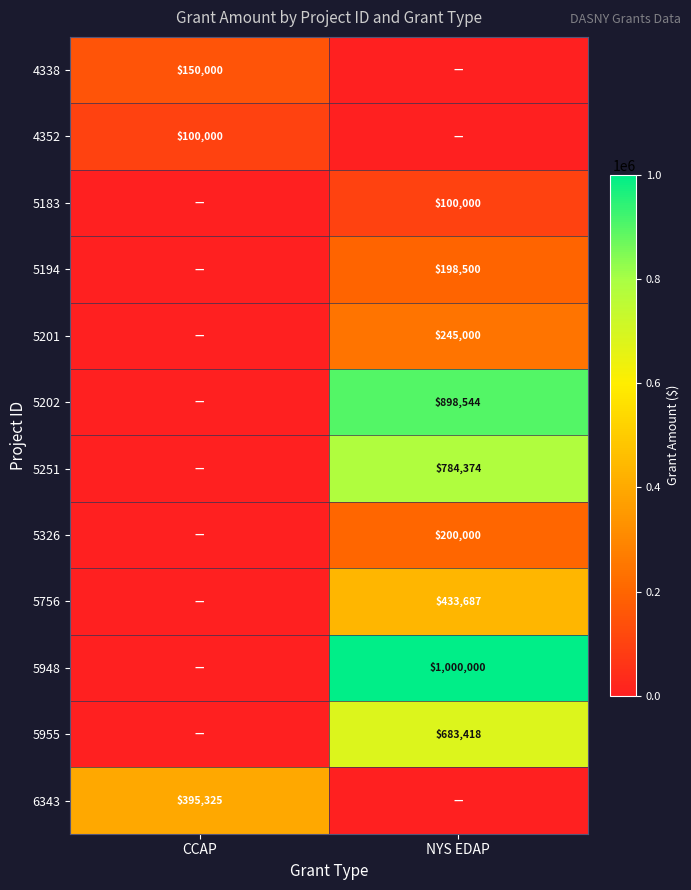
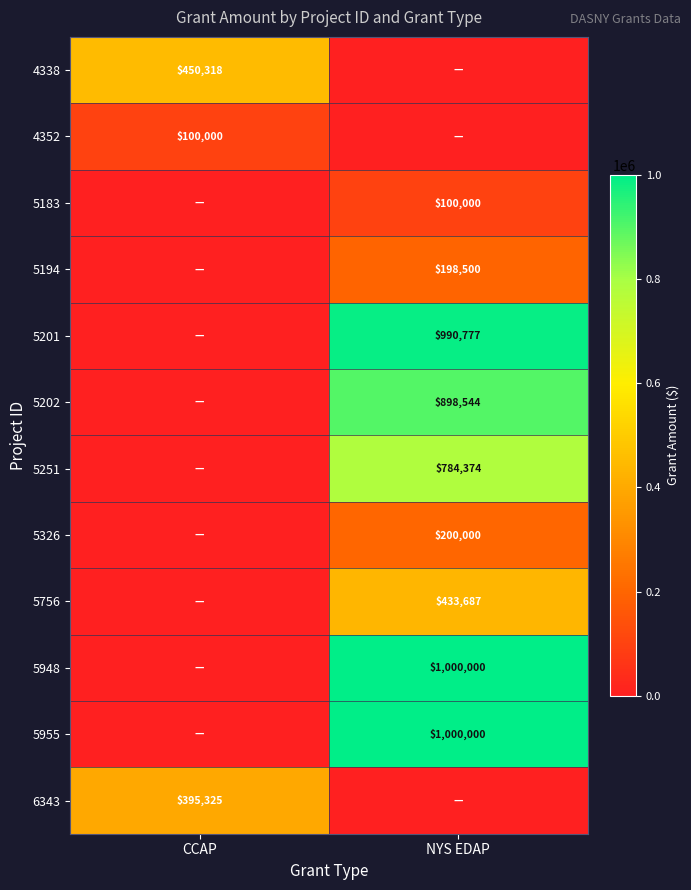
  {
    "4338": {
-     "CCAP": "$150,000"
+     "CCAP": "$450,318"
    },
    "4352": {
      "CCAP": "$100,000"
    },
    "5183": {
      "NYS EDAP": "$100,000"
    },
    "5194": {
      "NYS EDAP": "$198,500"
    },
    "5201": {
-     "NYS EDAP": "$245,000"
+     "NYS EDAP": "$990,777"
    },
    "5202": {
      "NYS EDAP": "$898,544"
    },
    "5251": {
      "NYS EDAP": "$784,374"
    },
    "5326": {
      "NYS EDAP": "$200,000"
    },
    "5756": {
      "NYS EDAP": "$433,687"
    },
    "5948": {
      "NYS EDAP": "$1,000,000"
    },
    "5955": {
-     "NYS EDAP": "$683,418"
+     "NYS EDAP": "$1,000,000"
    },
    "6343": {
      "CCAP": "$395,325"
    }
  }
